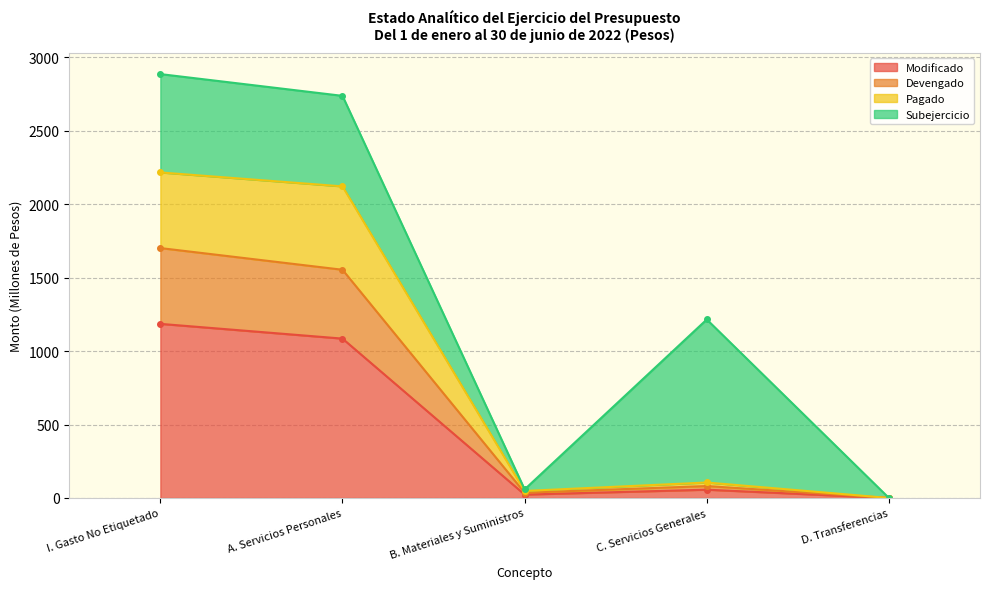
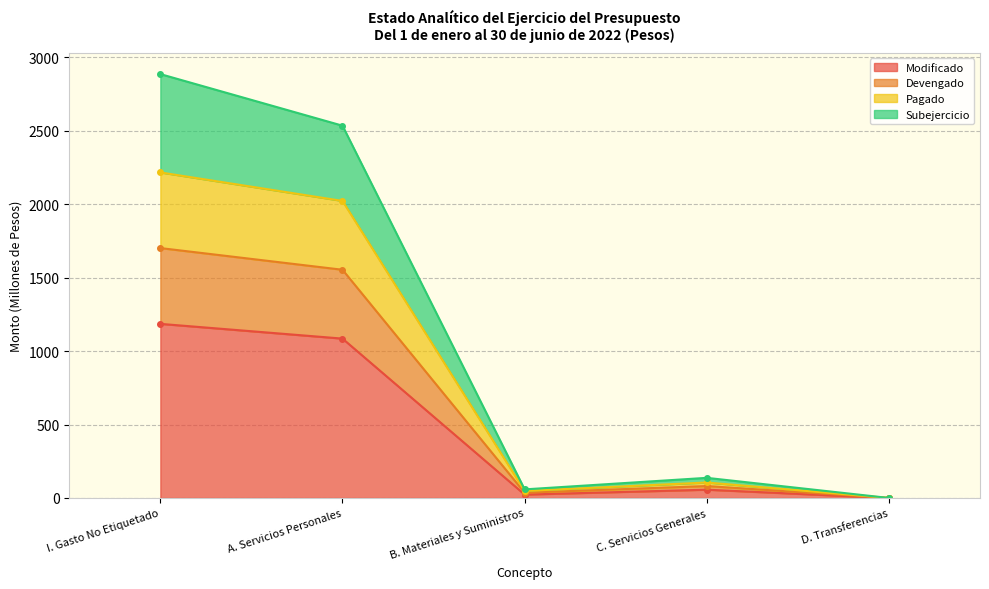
  {
    "Pagado": {
      "I. Gasto No Etiquetado": 510,
-     "A. Servicios Personales": 570,
+     "A. Servicios Personales": 470,
      "C. Servicios Generales": 20
    },
    "Subejercicio": {
      "I. Gasto No Etiquetado": 670,
-     "A. Servicios Personales": 620,
-     "C. Servicios Generales": 1110
+     "A. Servicios Personales": 510,
+     "C. Servicios Generales": 30
    }
  }
